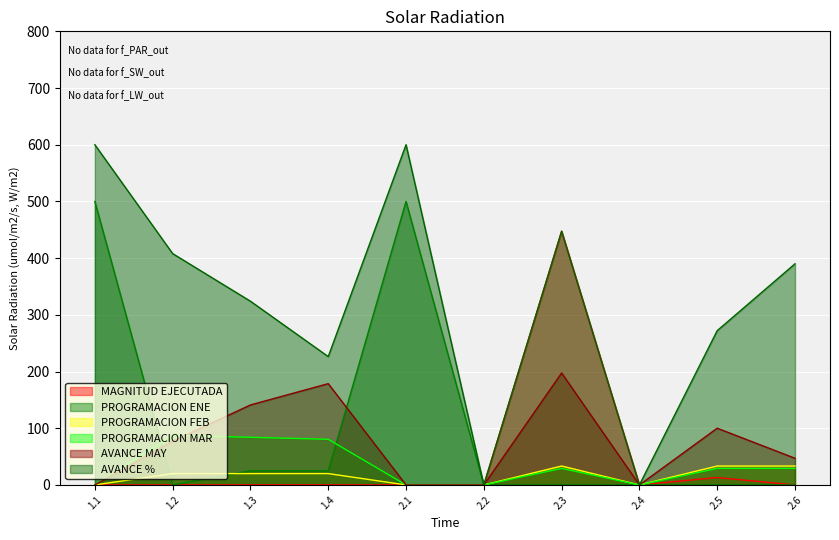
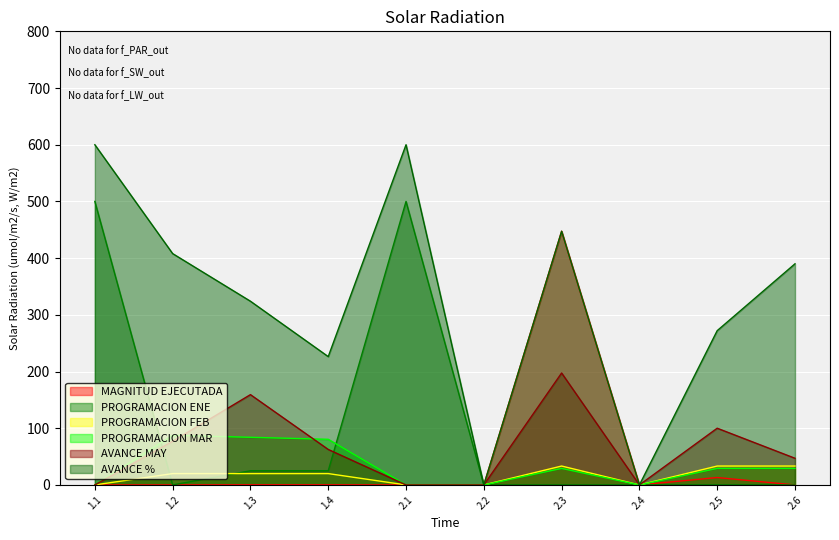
  {
    "MAGNITUD EJECUTADA": {
      "1.3": 0,
      "1.4": 0,
      "2.5": 10
    },
    "PROGRAMACION FEB": {
      "1.3": 20,
      "1.4": 20
    },
    "PROGRAMACION MAR": {
      "1.3": 80,
      "1.4": 80
    },
    "AVANCE MAY": {
-     "1.3": 140,
-     "1.4": 180,
+     "1.3": 160,
+     "1.4": 60,
      "2.3": 200,
      "2.5": 100,
      "2.6": 50
    }
  }
